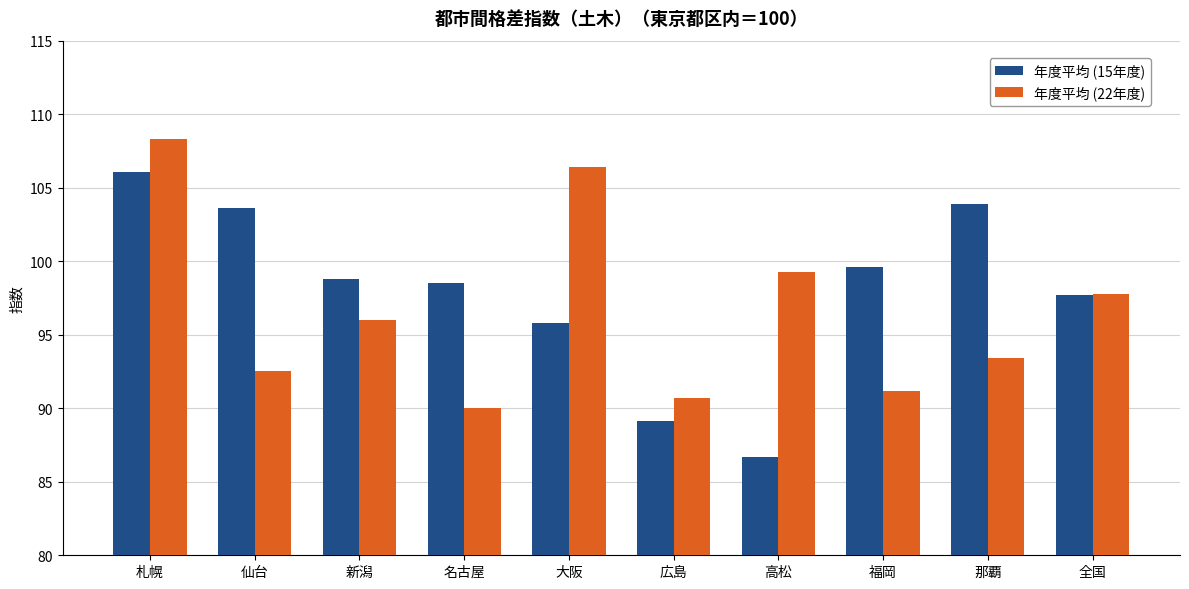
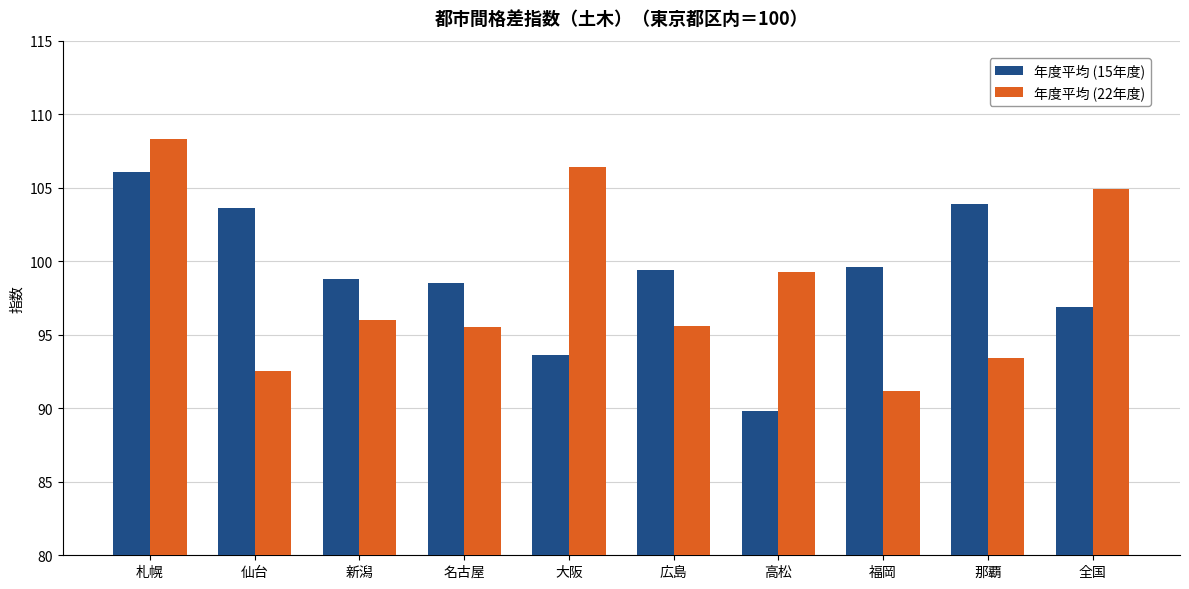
  {
    "年度平均 (15年度)": {
      "札幌": 106.1,
      "仙台": 103.6,
      "新潟": 98.8,
      "名古屋": 98.5,
-     "大阪": 95.8,
-     "広島": 89.1,
-     "高松": 86.7,
+     "大阪": 93.6,
+     "広島": 99.4,
+     "高松": 89.8,
      "福岡": 99.6,
      "那覇": 103.9,
-     "全国": 97.7
+     "全国": 96.9
    },
    "年度平均 (22年度)": {
      "札幌": 108.3,
      "仙台": 92.5,
      "新潟": 96.0,
-     "名古屋": 90.0,
+     "名古屋": 95.5,
      "大阪": 106.4,
-     "広島": 90.7,
+     "広島": 95.6,
      "高松": 99.3,
      "福岡": 91.2,
      "那覇": 93.4,
-     "全国": 97.8
+     "全国": 104.9
    }
  }
